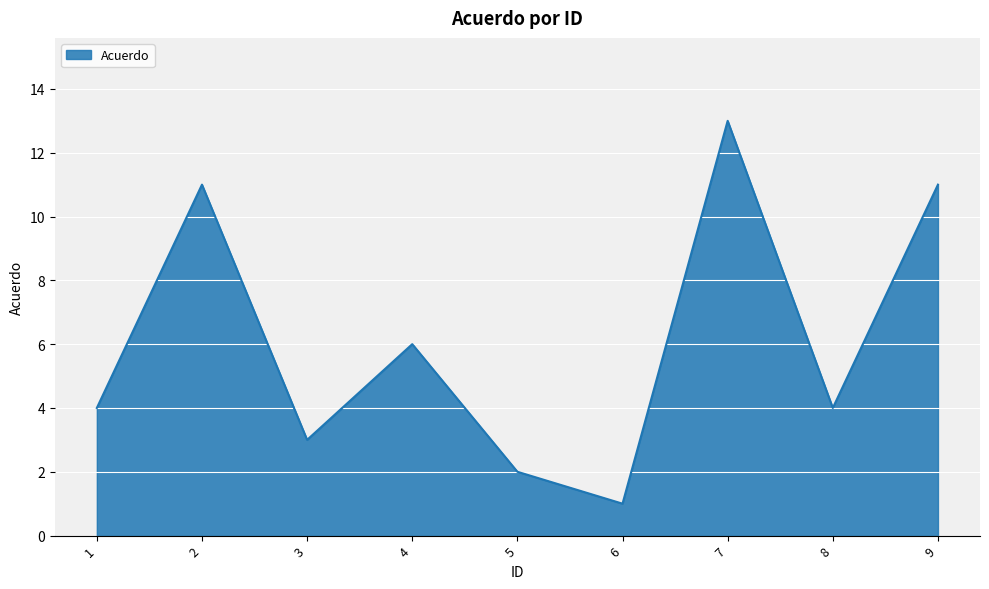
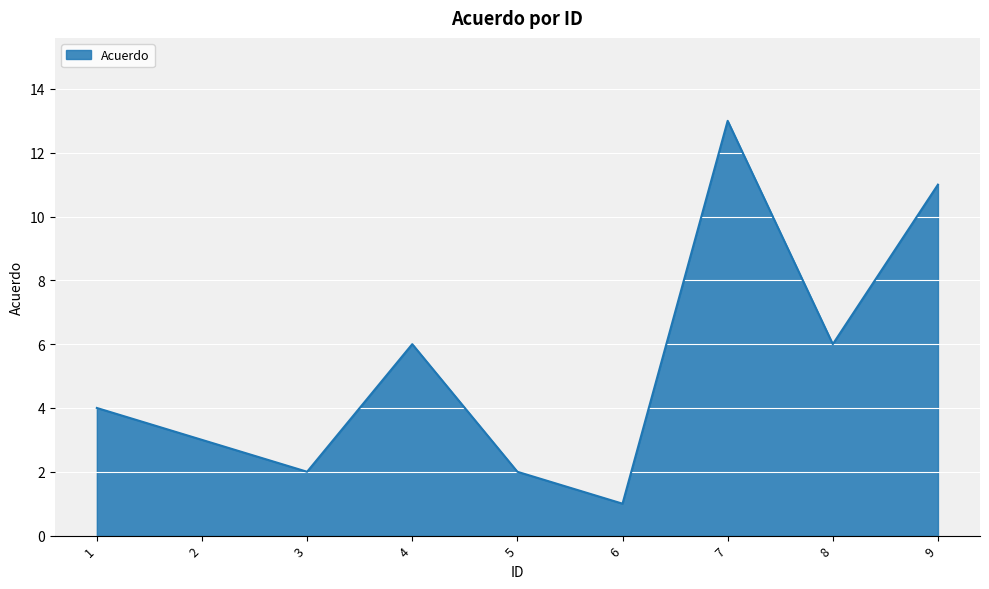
  {
    "1": 4,
-   "2": 11,
-   "3": 3,
+   "2": 3,
+   "3": 2,
    "4": 6,
    "5": 2,
    "6": 1,
    "7": 13,
-   "8": 4,
+   "8": 6,
    "9": 11
  }
